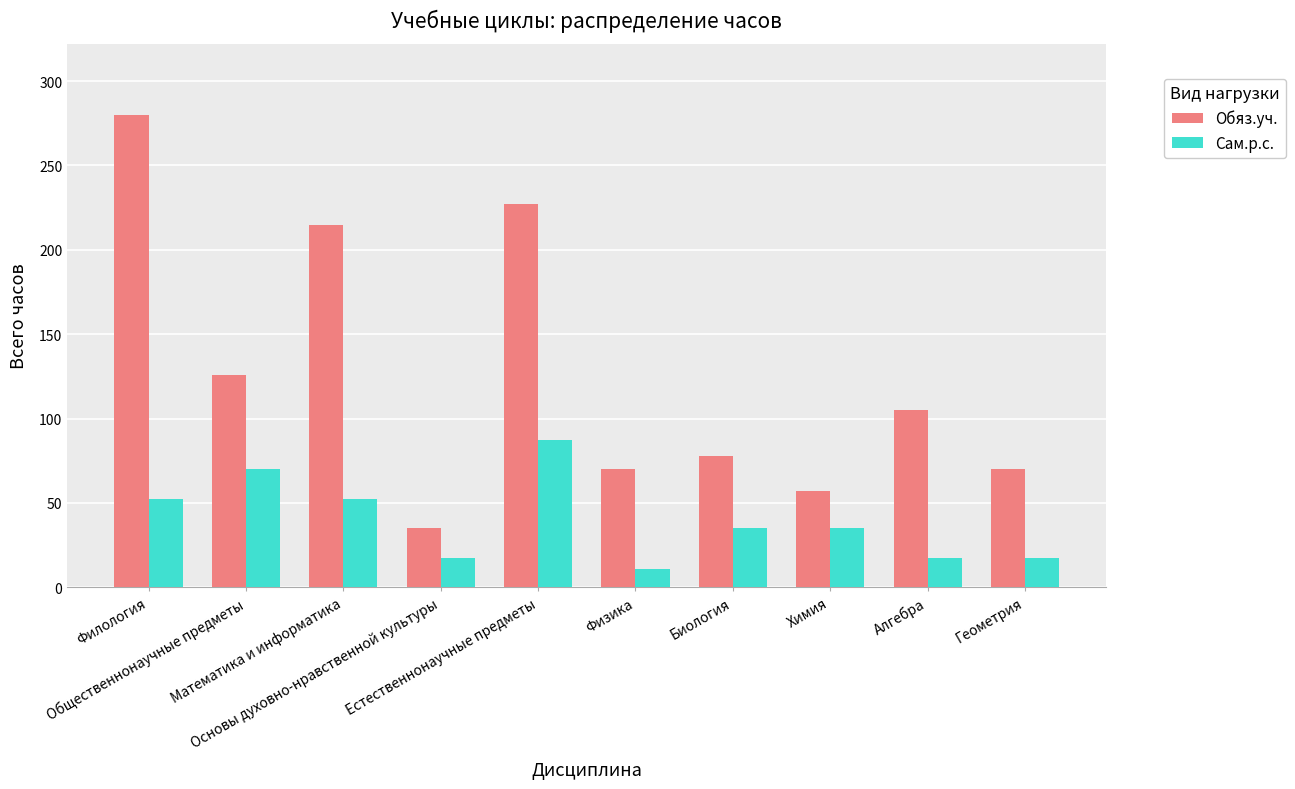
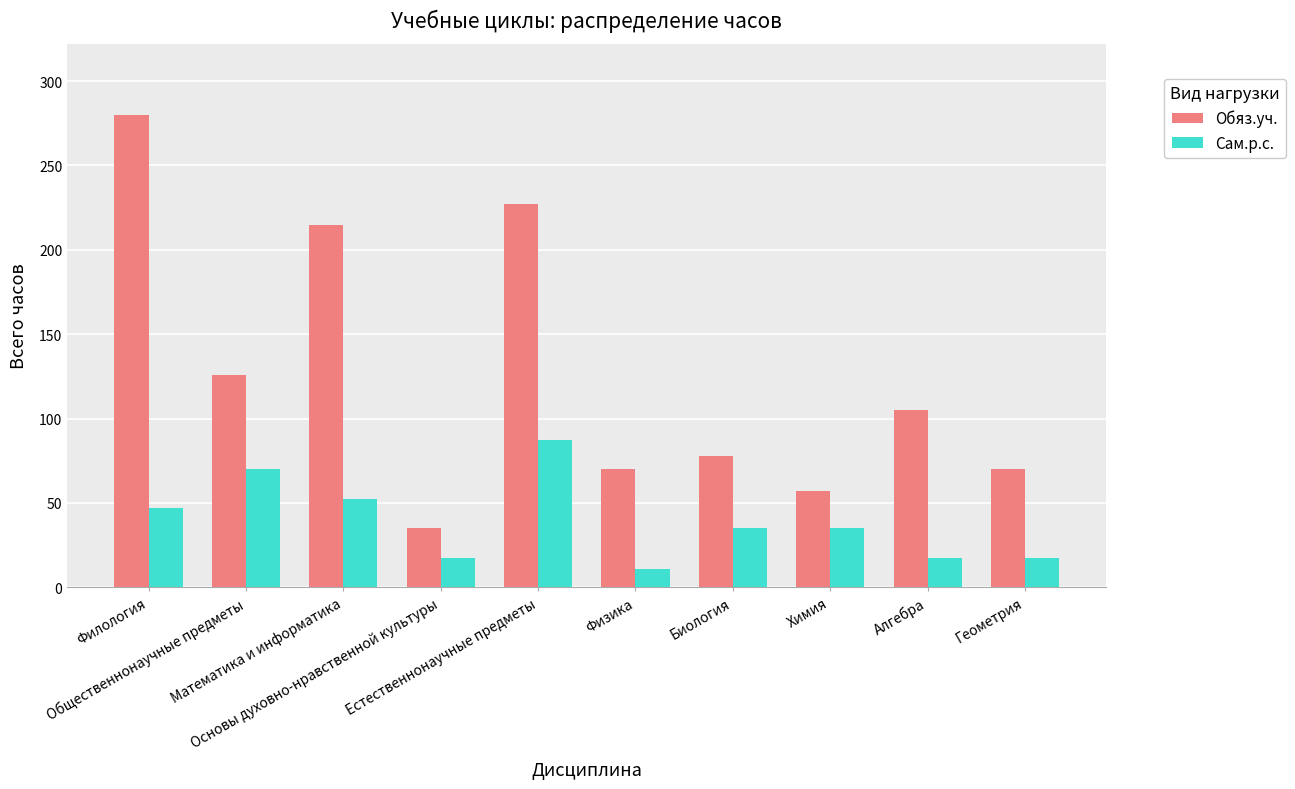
  {
    "Обяз.уч.": {
      "Филология": 280,
      "Общественнонаучные предметы": 126,
      "Математика и информатика": 215,
      "Основы духовно-нравственной культуры": 35,
      "Естественнонаучные предметы": 227,
      "Физика": 70,
      "Биология": 78,
      "Химия": 57,
      "Алгебра": 105,
      "Геометрия": 70
    },
    "Сам.р.с.": {
-     "Филология": 53,
+     "Филология": 47,
      "Общественнонаучные предметы": 70,
      "Математика и информатика": 53,
      "Основы духовно-нравственной культуры": 18,
      "Естественнонаучные предметы": 88,
      "Физика": 11,
      "Биология": 35,
      "Химия": 35,
      "Алгебра": 18,
      "Геометрия": 18
    }
  }
